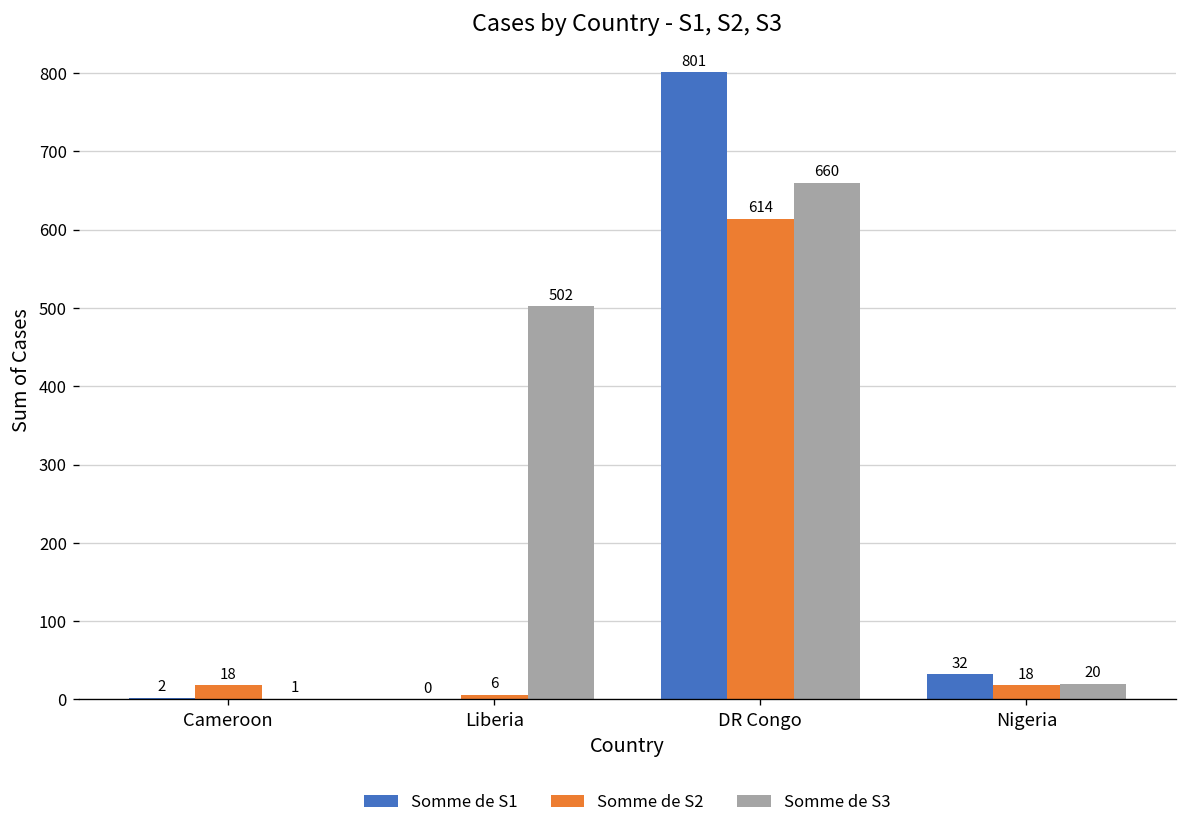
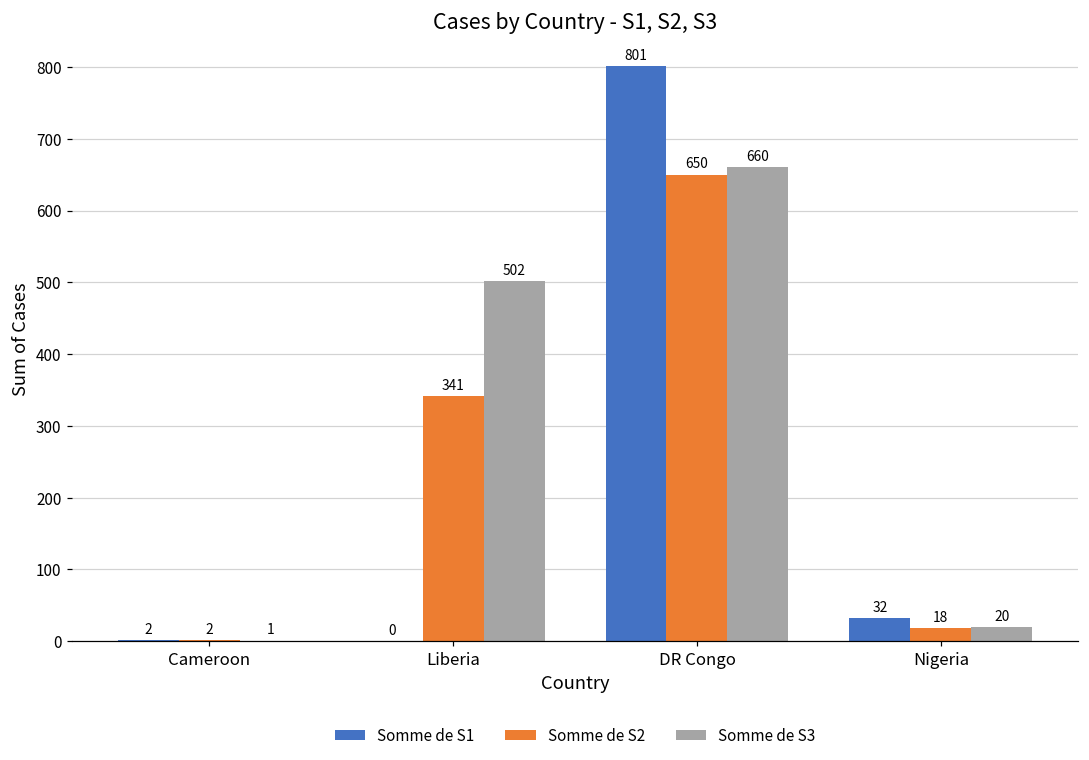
  {
    "Somme de S1": {
      "Cameroon": 2,
      "Liberia": 0,
      "DR Congo": 801,
      "Nigeria": 32
    },
    "Somme de S2": {
-     "Cameroon": 18,
-     "Liberia": 6,
-     "DR Congo": 614,
+     "Cameroon": 2,
+     "Liberia": 341,
+     "DR Congo": 650,
      "Nigeria": 18
    },
    "Somme de S3": {
      "Cameroon": 1,
      "Liberia": 502,
      "DR Congo": 660,
      "Nigeria": 20
    }
  }
